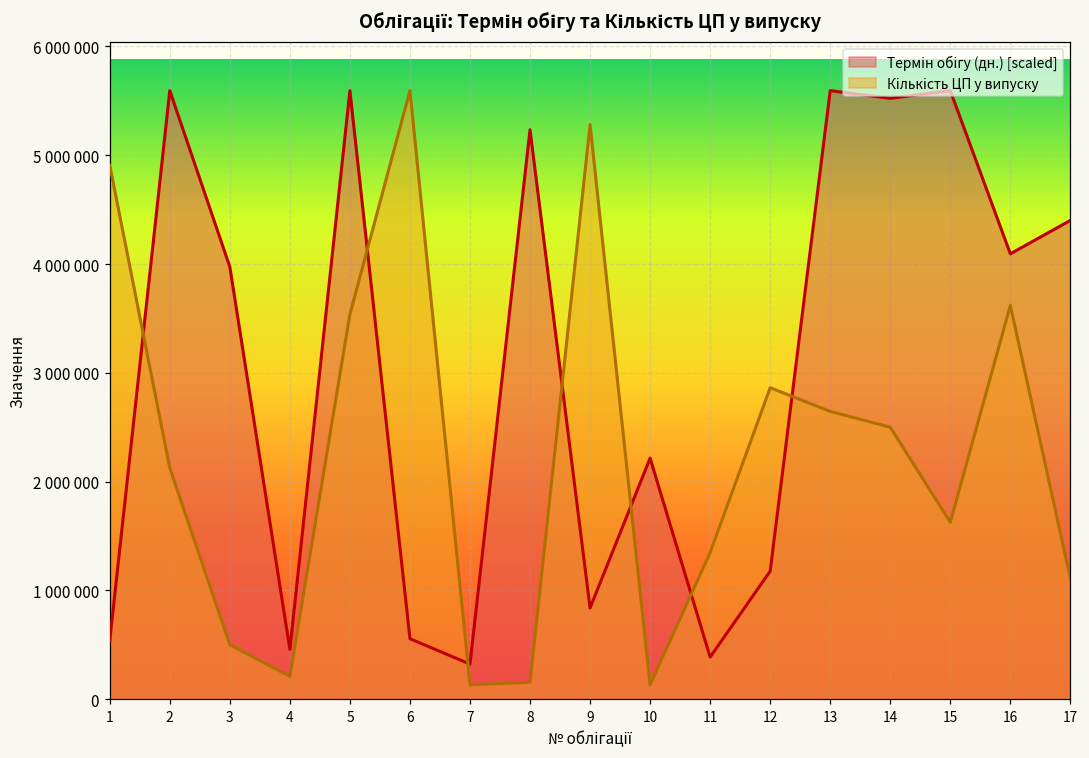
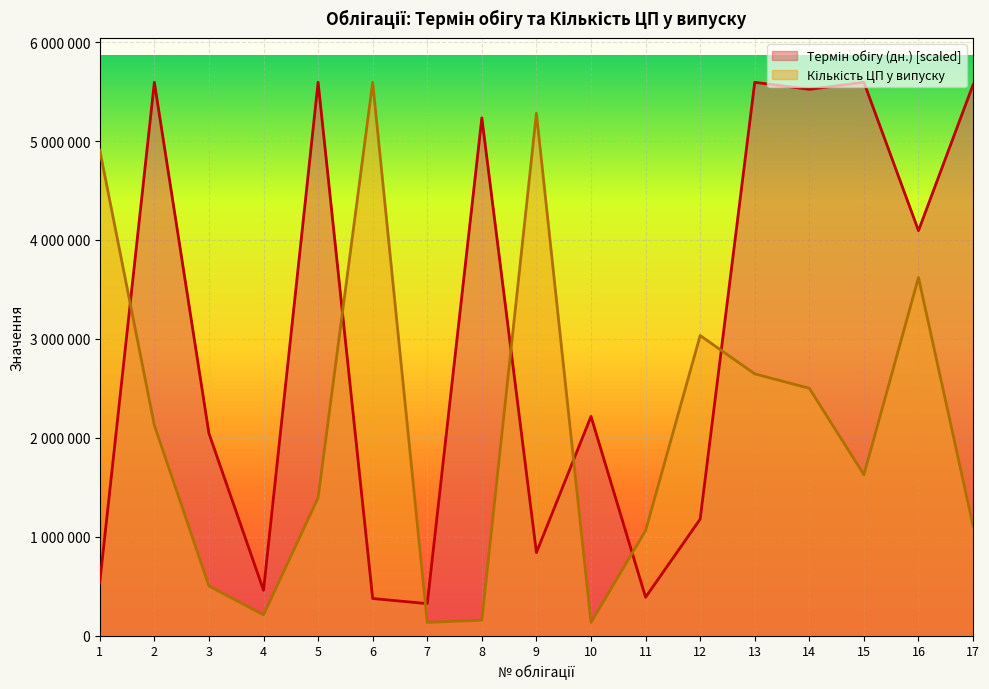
  {
    "Термін обігу (дн.) [scaled]": {
      "1": 500000,
      "2": 5600000,
-     "3": 4000000,
+     "3": 2000000,
      "4": 500000,
      "5": 5600000,
-     "6": 600000,
+     "6": 400000,
      "7": 300000,
      "8": 5200000,
      "9": 800000,
      "10": 2200000,
      "11": 400000,
      "12": 1200000,
      "13": 5600000,
      "14": 5500000,
      "16": 4100000,
-     "17": 4400000
+     "17": 5600000
    },
    "Кількість ЦП у випуску": {
      "1": 4900000,
      "2": 2100000,
      "3": 500000,
      "4": 200000,
-     "5": 3500000,
+     "5": 1400000,
      "6": 5600000,
      "7": 100000,
      "8": 200000,
      "9": 5300000,
      "10": 100000,
-     "11": 1300000,
-     "12": 2900000,
+     "11": 1100000,
+     "12": 3000000,
      "13": 2600000,
      "14": 2500000,
      "15": 1600000,
      "16": 3600000,
      "17": 1100000
    }
  }
